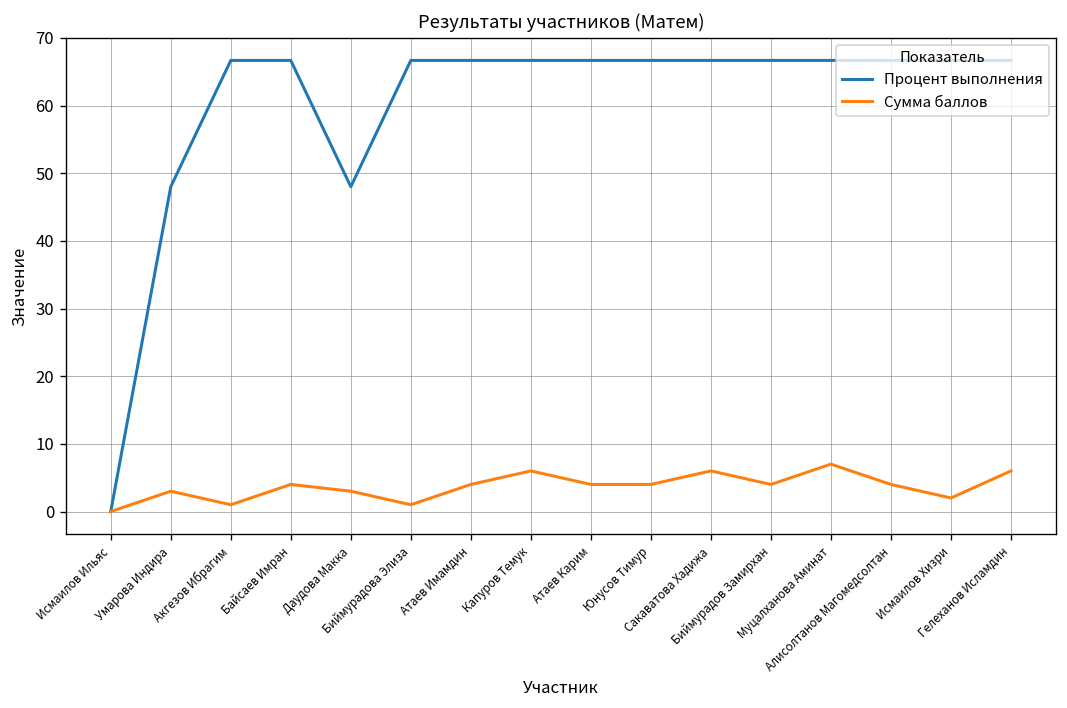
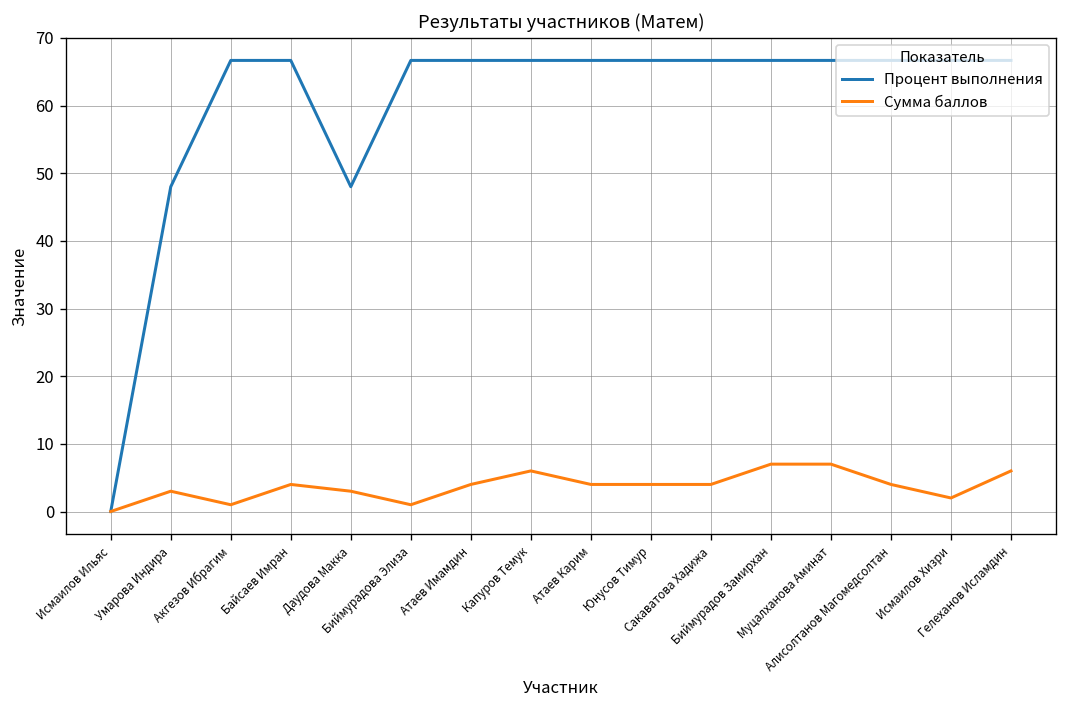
  {
    "Процент выполнения": {
      "Умарова Индира": 48,
      "Акгезов Ибрагим": 67,
      "Байсаев Имран": 67,
      "Даудова Макка": 48,
      "Биймурадова Элиза": 67,
      "Атаев Имамдин": 67,
      "Капуров Темук": 67,
      "Атаев Карим": 67,
      "Юнусов Тимур": 67,
      "Сакаватова Хадижа": 67,
      "Биймурадов Замирхан": 67,
      "Муцалханова Аминат": 67
    },
    "Сумма баллов": {
      "Умарова Индира": 3,
      "Акгезов Ибрагим": 1,
      "Байсаев Имран": 4,
      "Даудова Макка": 3,
      "Биймурадова Элиза": 1,
      "Атаев Имамдин": 4,
      "Капуров Темук": 6,
      "Атаев Карим": 4,
      "Юнусов Тимур": 4,
-     "Сакаватова Хадижа": 6,
-     "Биймурадов Замирхан": 4,
+     "Сакаватова Хадижа": 4,
+     "Биймурадов Замирхан": 7,
      "Муцалханова Аминат": 7,
      "Алисолтанов Магомедсолтан": 4,
      "Исмаилов Хизри": 2,
      "Гелеханов Исламдин": 6
    }
  }
